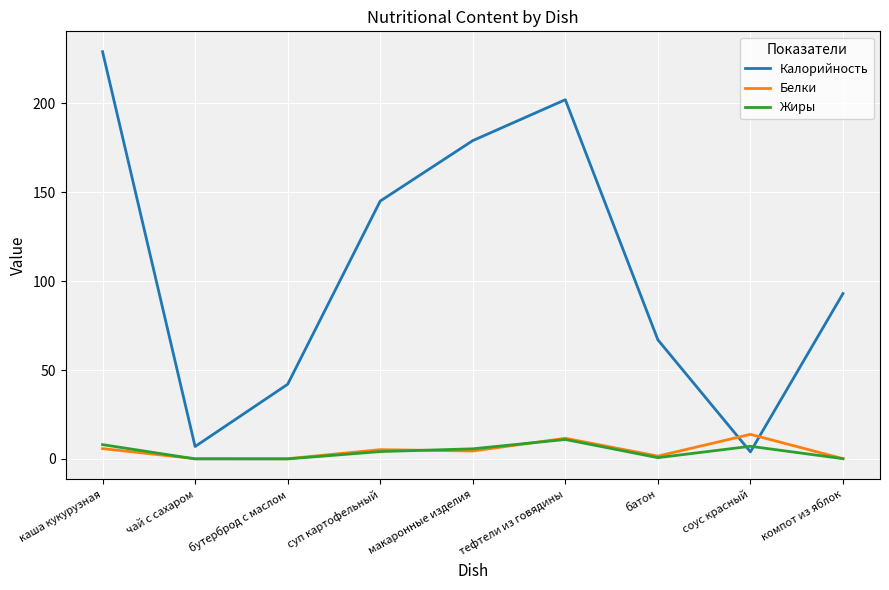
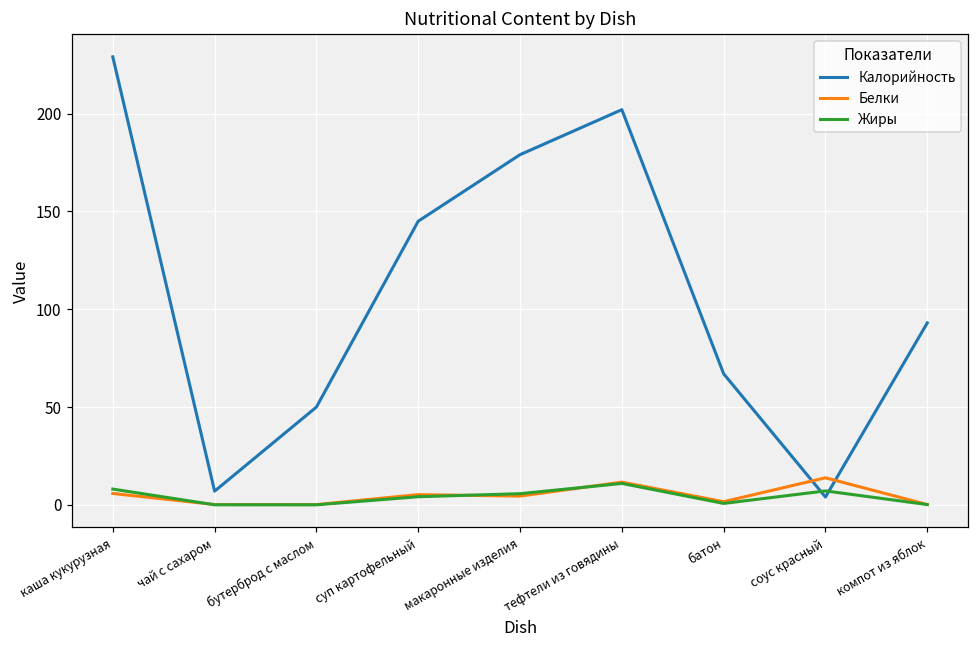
  {
    "Калорийность": {
      "каша кукурузная": 229,
      "чай с сахаром": 7,
-     "бутерброд с маслом": 42,
+     "бутерброд с маслом": 50,
      "суп картофельный": 145,
      "макаронные изделия": 179,
      "тефтели из говядины": 202,
      "батон": 67,
      "соус красный": 4,
      "компот из яблок": 93
    },
    "Белки": {
      "каша кукурузная": 6,
      "соус красный": 14
    },
    "Жиры": {
      "каша кукурузная": 8,
      "соус красный": 7
    }
  }
